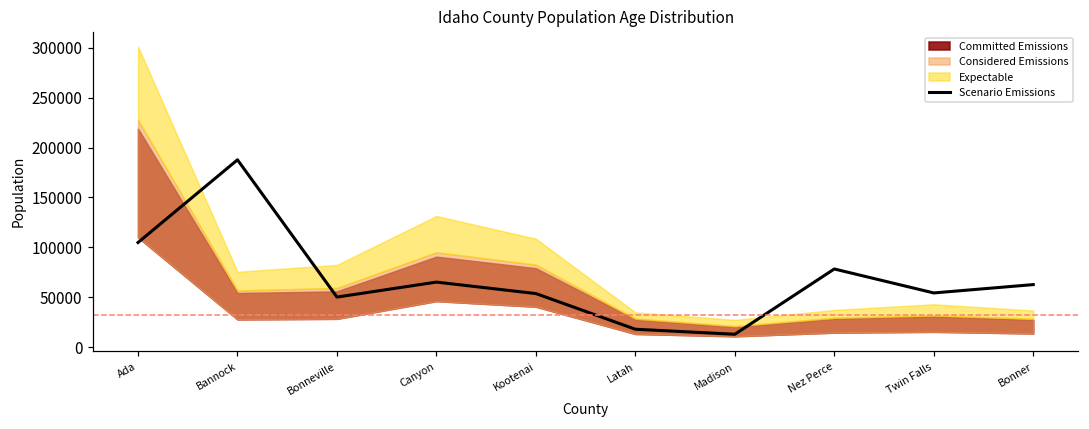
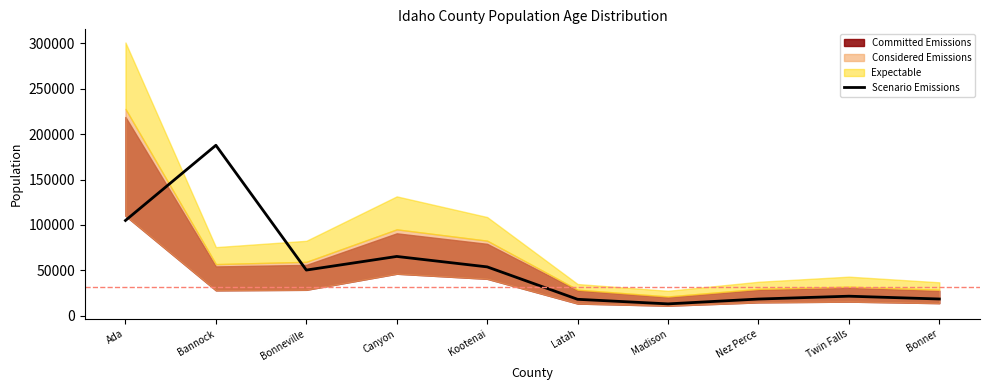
  {
    "Scenario Emissions": {
      "Ada": 100000,
      "Bannock": 190000,
      "Bonneville": 50000,
      "Canyon": 70000,
      "Kootenai": 50000,
      "Latah": 20000,
      "Madison": 10000,
-     "Nez Perce": 80000,
-     "Twin Falls": 50000,
-     "Bonner": 60000
+     "Nez Perce": 20000,
+     "Twin Falls": 20000,
+     "Bonner": 20000
    }
  }
